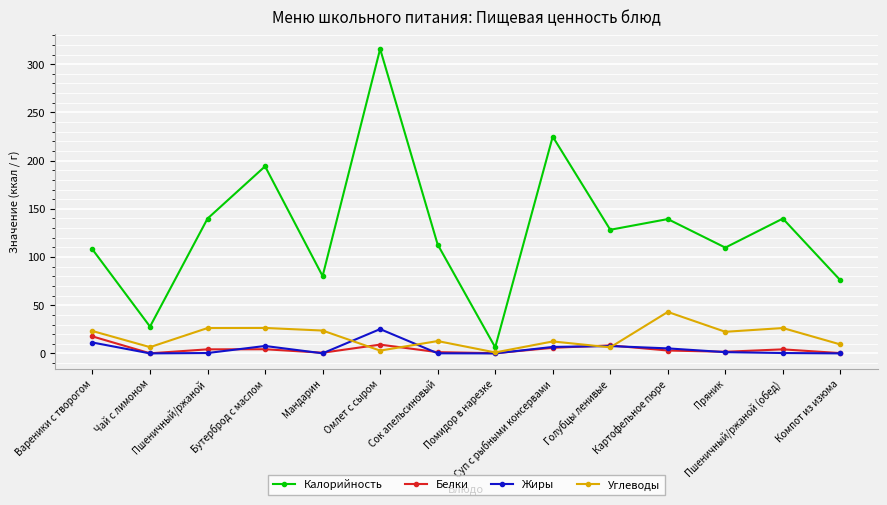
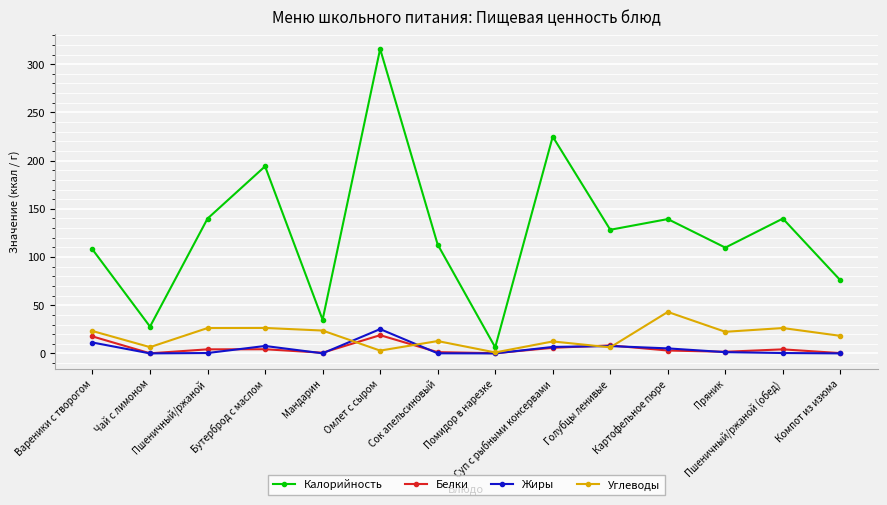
  {
    "Калорийность": {
      "Вареники с творогом": 110,
      "Чай с лимоном": 30,
      "Пшеничный/ржаной": 140,
      "Бутерброд с маслом": 190,
-     "Мандарин": 80,
+     "Мандарин": 40,
      "Омлет с сыром": 320,
      "Сок апельсиновый": 110,
      "Помидор в нарезке": 10,
      "Суп с рыбными консервами": 220,
      "Голубцы ленивые": 130,
      "Картофельное пюре": 140,
      "Пряник": 110,
      "Пшеничный/ржаной (обед)": 140,
      "Компот из изюма": 80
    },
    "Белки": {
      "Вареники с творогом": 20,
      "Пшеничный/ржаной": 0,
      "Бутерброд с маслом": 0,
-     "Омлет с сыром": 10,
+     "Омлет с сыром": 20,
      "Пшеничный/ржаной (обед)": 0
    },
    "Жиры": {
      "Вареники с творогом": 10,
      "Пшеничный/ржаной": 0,
      "Бутерброд с маслом": 10,
      "Омлет с сыром": 30,
      "Пшеничный/ржаной (обед)": 0
    },
    "Углеводы": {
      "Вареники с творогом": 20,
      "Чай с лимоном": 10,
      "Пшеничный/ржаной": 30,
      "Бутерброд с маслом": 30,
      "Мандарин": 20,
      "Омлет с сыром": 0,
      "Сок апельсиновый": 10,
      "Суп с рыбными консервами": 10,
      "Картофельное пюре": 40,
      "Пряник": 20,
      "Пшеничный/ржаной (обед)": 30,
-     "Компот из изюма": 10
+     "Компот из изюма": 20
    }
  }
